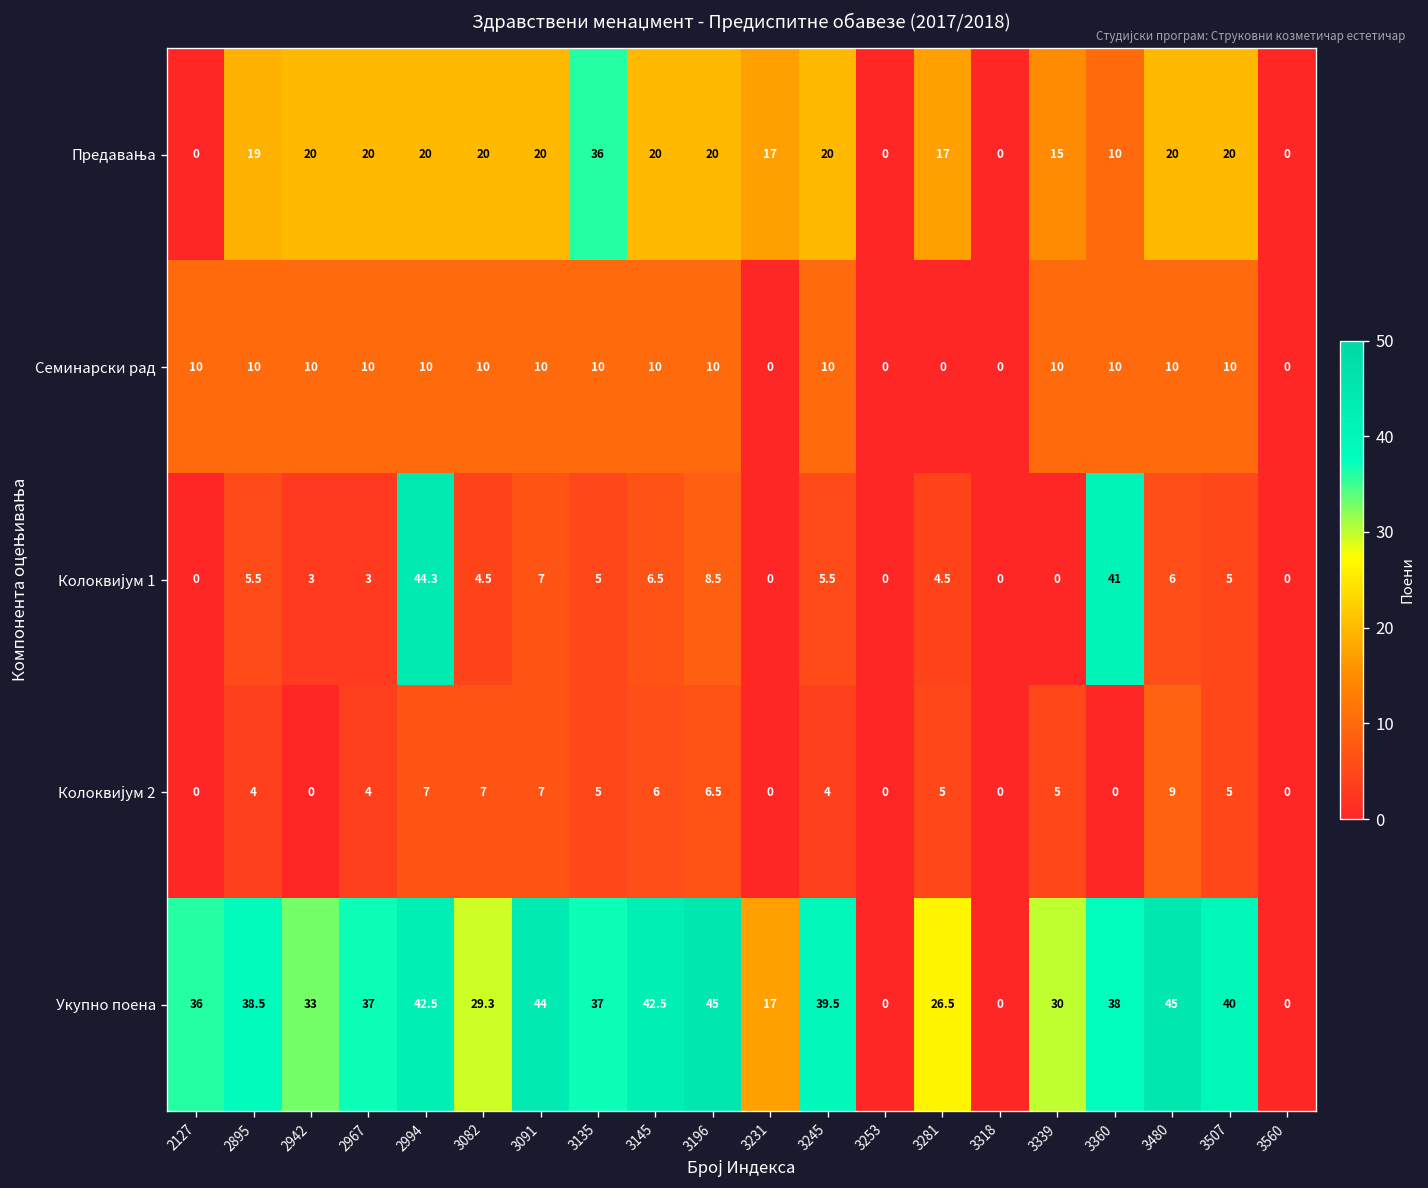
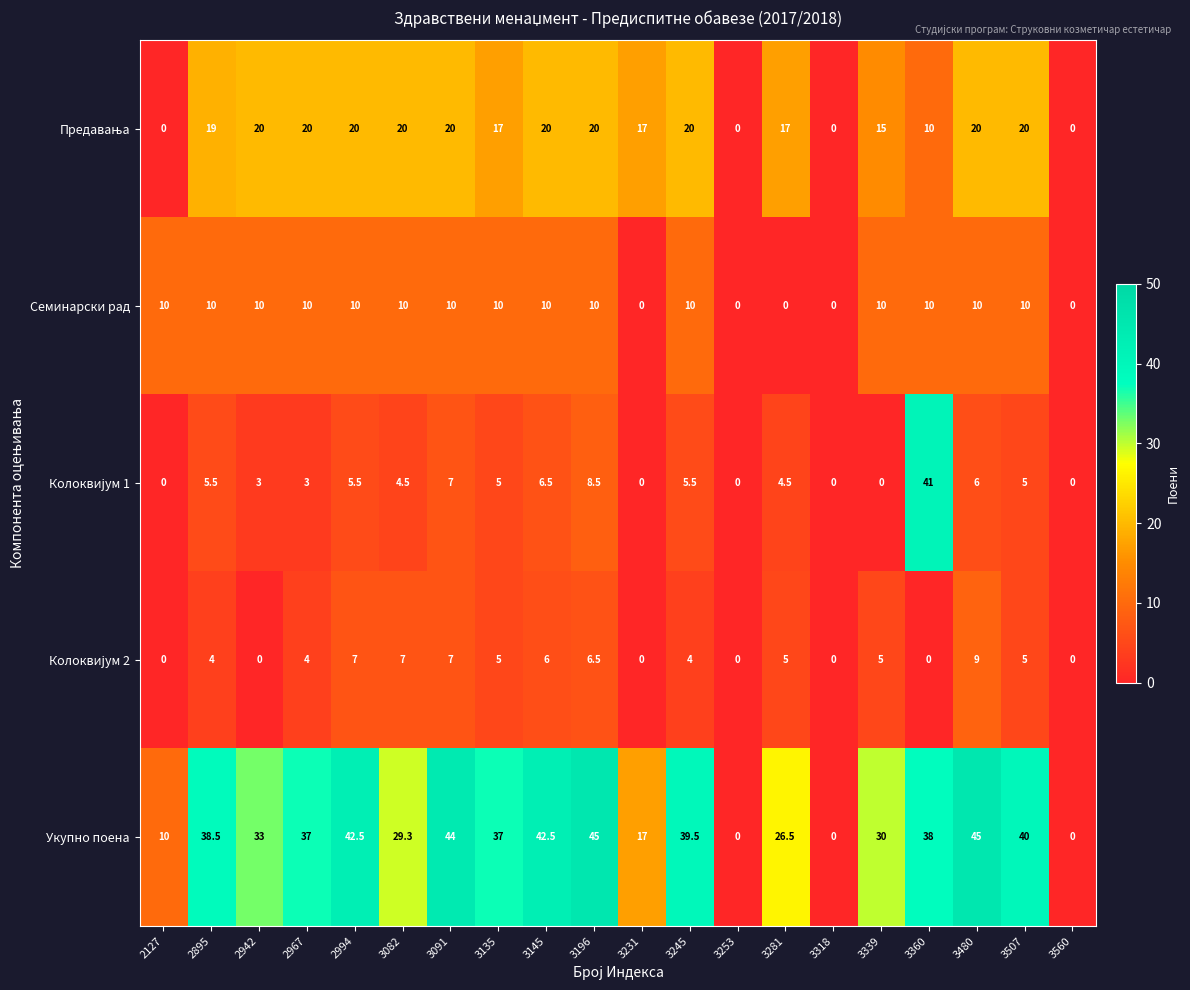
  {
    "Предавања": {
      "2127": 0,
      "2895": 19,
      "2942": 20,
      "2967": 20,
      "2994": 20,
      "3082": 20,
      "3091": 20,
-     "3135": 36,
+     "3135": 17,
      "3145": 20,
      "3196": 20,
      "3231": 17,
      "3245": 20,
      "3253": 0,
      "3281": 17,
      "3318": 0,
      "3339": 15,
      "3360": 10,
      "3480": 20,
      "3507": 20,
      "3560": 0
    },
    "Семинарски рад": {
      "2127": 10,
      "2895": 10,
      "2942": 10,
      "2967": 10,
      "2994": 10,
      "3082": 10,
      "3091": 10,
      "3135": 10,
      "3145": 10,
      "3196": 10,
      "3231": 0,
      "3245": 10,
      "3253": 0,
      "3281": 0,
      "3318": 0,
      "3339": 10,
      "3360": 10,
      "3480": 10,
      "3507": 10,
      "3560": 0
    },
    "Колоквијум 1": {
      "2127": 0,
      "2895": 5.5,
      "2942": 3,
      "2967": 3,
-     "2994": 44.3,
+     "2994": 5.5,
      "3082": 4.5,
      "3091": 7,
      "3135": 5,
      "3145": 6.5,
      "3196": 8.5,
      "3231": 0,
      "3245": 5.5,
      "3253": 0,
      "3281": 4.5,
      "3318": 0,
      "3339": 0,
      "3360": 41,
      "3480": 6,
      "3507": 5,
      "3560": 0
    },
    "Колоквијум 2": {
      "2127": 0,
      "2895": 4,
      "2942": 0,
      "2967": 4,
      "2994": 7,
      "3082": 7,
      "3091": 7,
      "3135": 5,
      "3145": 6,
      "3196": 6.5,
      "3231": 0,
      "3245": 4,
      "3253": 0,
      "3281": 5,
      "3318": 0,
      "3339": 5,
      "3360": 0,
      "3480": 9,
      "3507": 5,
      "3560": 0
    },
    "Укупно поена": {
-     "2127": 36,
+     "2127": 10,
      "2895": 38.5,
      "2942": 33,
      "2967": 37,
      "2994": 42.5,
      "3082": 29.3,
      "3091": 44,
      "3135": 37,
      "3145": 42.5,
      "3196": 45,
      "3231": 17,
      "3245": 39.5,
      "3253": 0,
      "3281": 26.5,
      "3318": 0,
      "3339": 30,
      "3360": 38,
      "3480": 45,
      "3507": 40,
      "3560": 0
    }
  }
